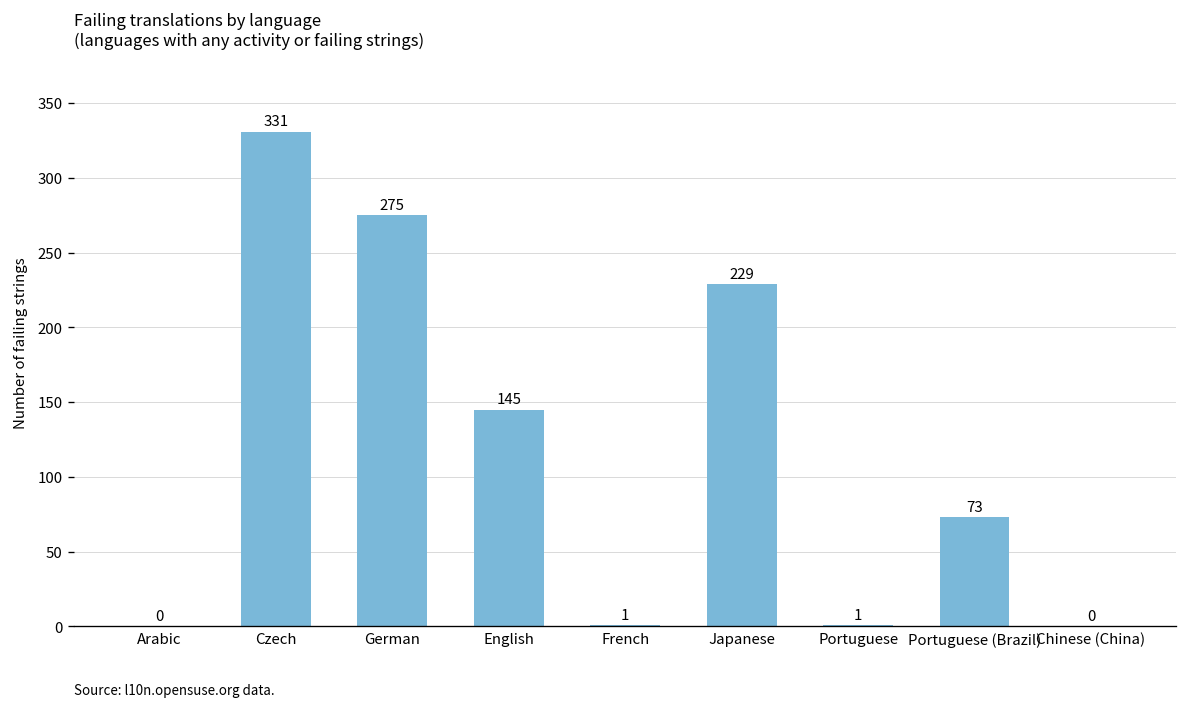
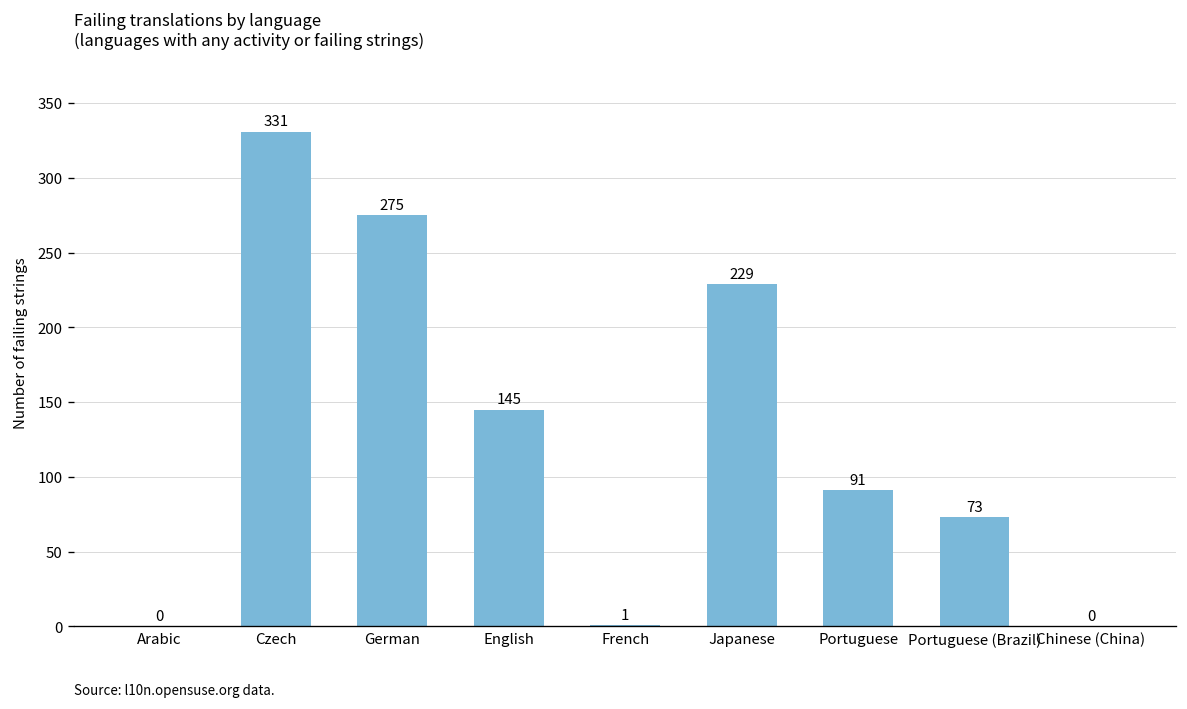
  {
    "Arabic": 0,
    "Czech": 331,
    "German": 275,
    "English": 145,
    "French": 1,
    "Japanese": 229,
-   "Portuguese": 1,
+   "Portuguese": 91,
    "Portuguese (Brazil)": 73,
    "Chinese (China)": 0
  }
